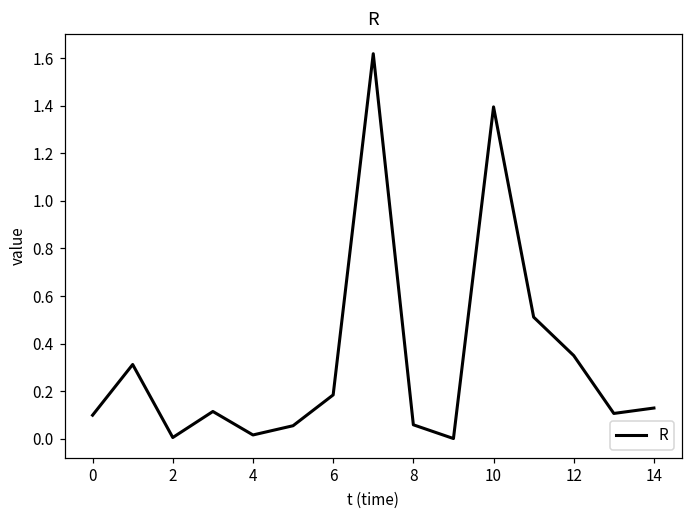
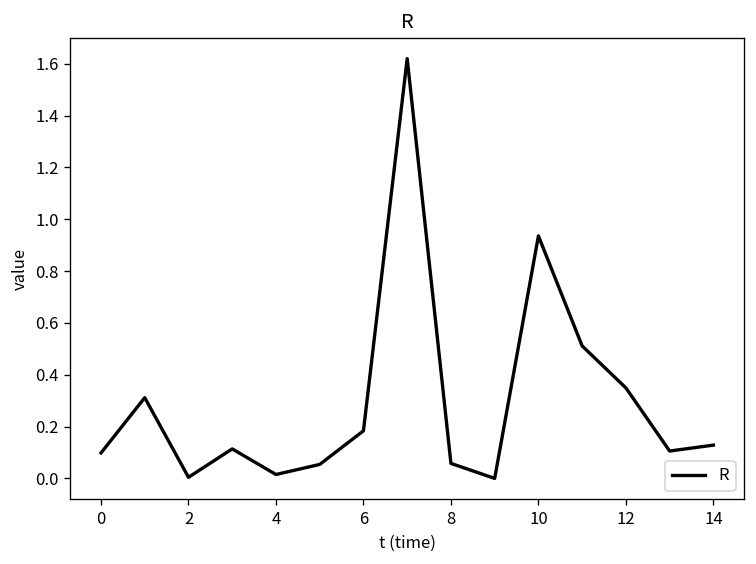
  {
    "0": 0.10,
    "2": 0.00,
    "4": 0.02,
    "6": 0.18,
    "8": 0.06,
-   "10": 1.40,
+   "10": 0.94,
    "12": 0.35,
    "14": 0.13
  }
